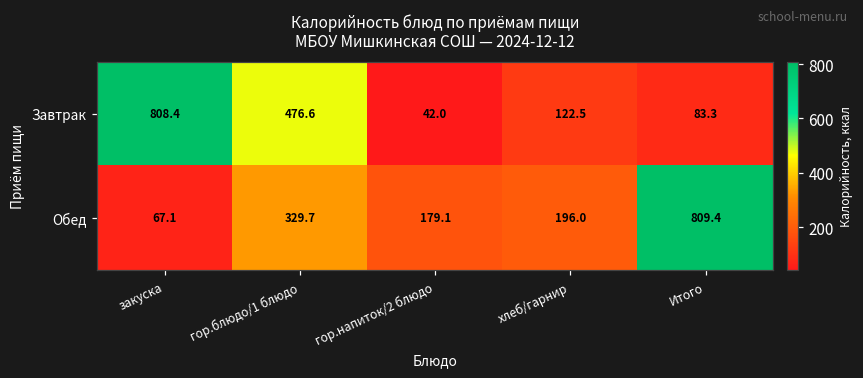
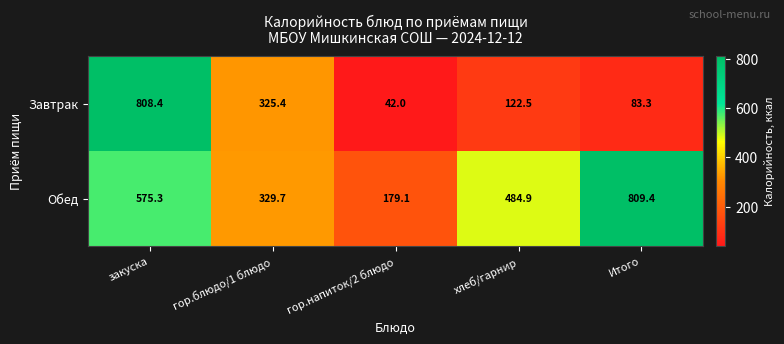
  {
    "Завтрак": {
      "закуска": 808.4,
-     "гор.блюдо/1 блюдо": 476.6,
+     "гор.блюдо/1 блюдо": 325.4,
      "гор.напиток/2 блюдо": 42.0,
      "хлеб/гарнир": 122.5,
      "Итого": 83.3
    },
    "Обед": {
-     "закуска": 67.1,
+     "закуска": 575.3,
      "гор.блюдо/1 блюдо": 329.7,
      "гор.напиток/2 блюдо": 179.1,
-     "хлеб/гарнир": 196.0,
+     "хлеб/гарнир": 484.9,
      "Итого": 809.4
    }
  }
